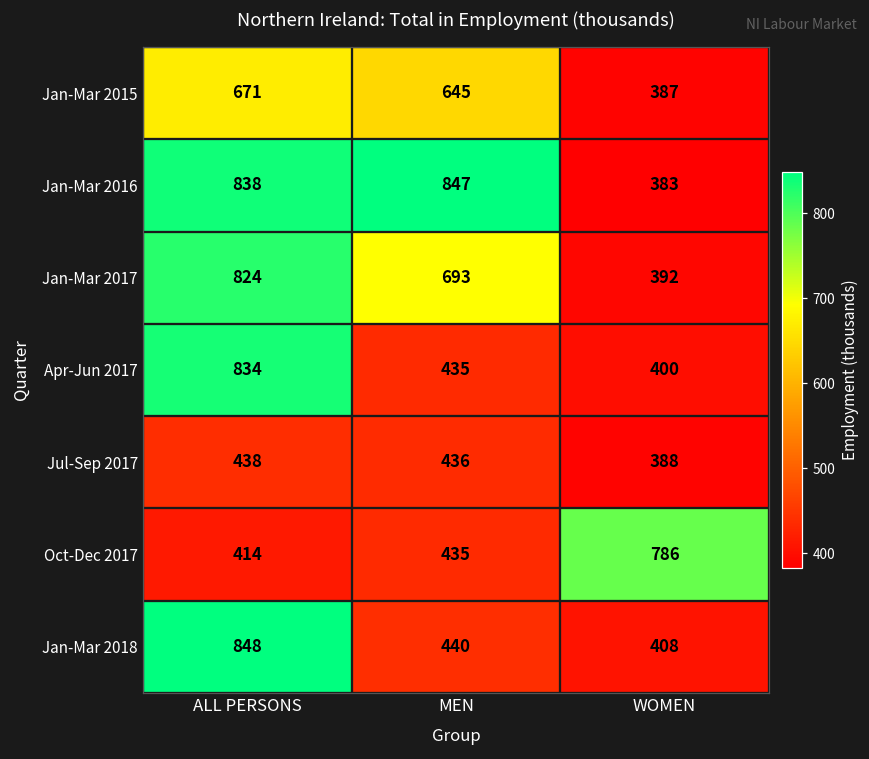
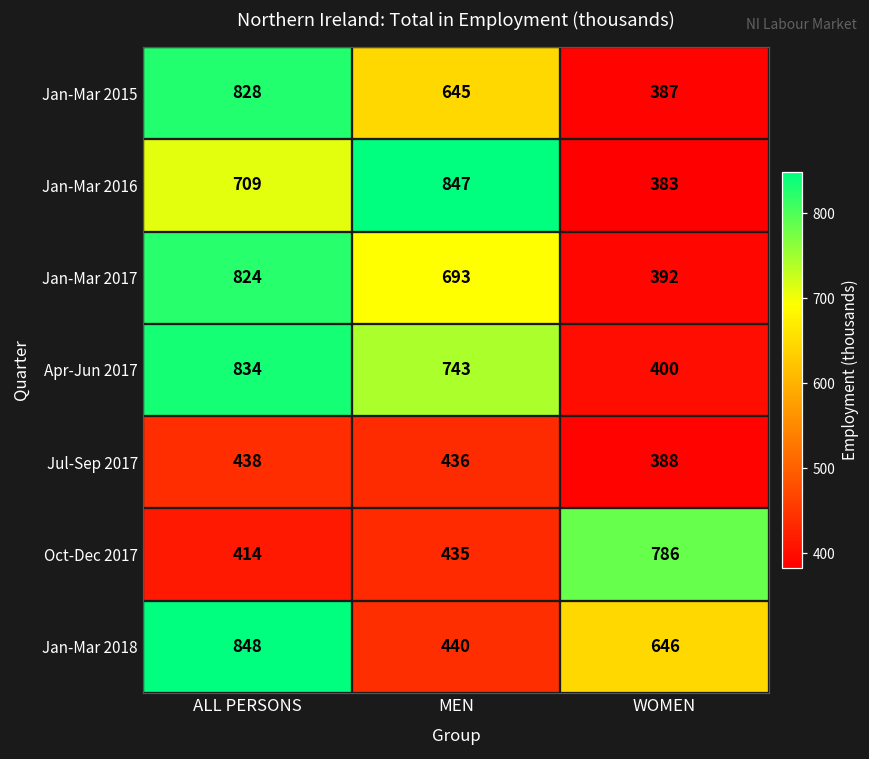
  {
    "Jan-Mar 2015": {
-     "ALL PERSONS": 671,
+     "ALL PERSONS": 828,
      "MEN": 645,
      "WOMEN": 387
    },
    "Jan-Mar 2016": {
-     "ALL PERSONS": 838,
+     "ALL PERSONS": 709,
      "MEN": 847,
      "WOMEN": 383
    },
    "Jan-Mar 2017": {
      "ALL PERSONS": 824,
      "MEN": 693,
      "WOMEN": 392
    },
    "Apr-Jun 2017": {
      "ALL PERSONS": 834,
-     "MEN": 435,
+     "MEN": 743,
      "WOMEN": 400
    },
    "Jul-Sep 2017": {
      "ALL PERSONS": 438,
      "MEN": 436,
      "WOMEN": 388
    },
    "Oct-Dec 2017": {
      "ALL PERSONS": 414,
      "MEN": 435,
      "WOMEN": 786
    },
    "Jan-Mar 2018": {
      "ALL PERSONS": 848,
      "MEN": 440,
-     "WOMEN": 408
+     "WOMEN": 646
    }
  }
